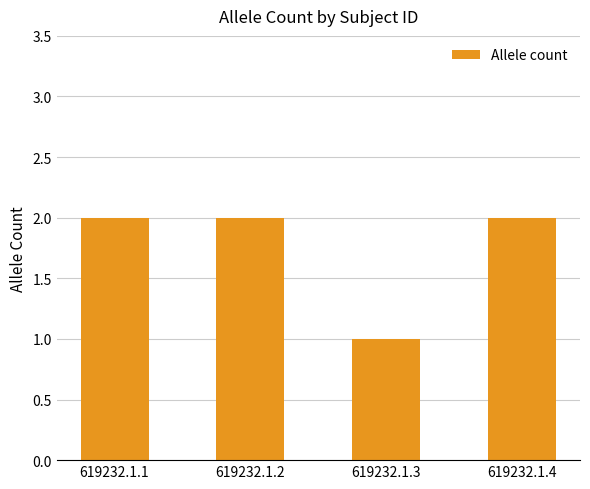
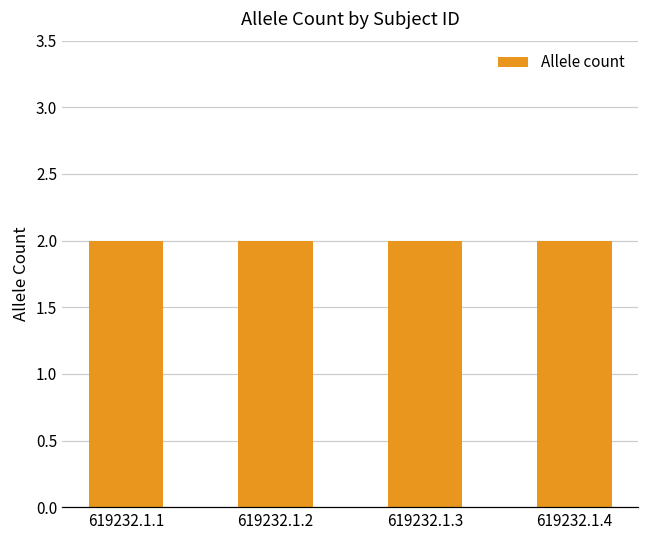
  {
    "619232.1.1": 2,
    "619232.1.2": 2,
-   "619232.1.3": 1,
+   "619232.1.3": 2,
    "619232.1.4": 2
  }
